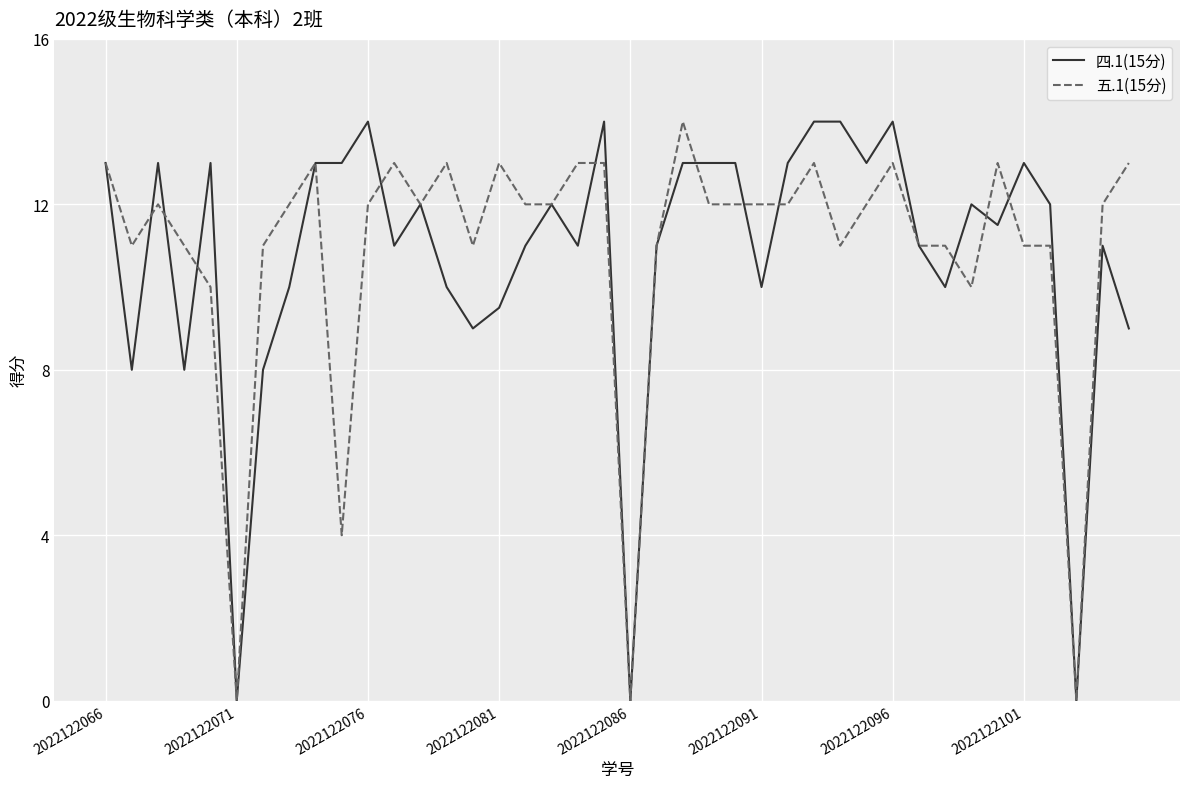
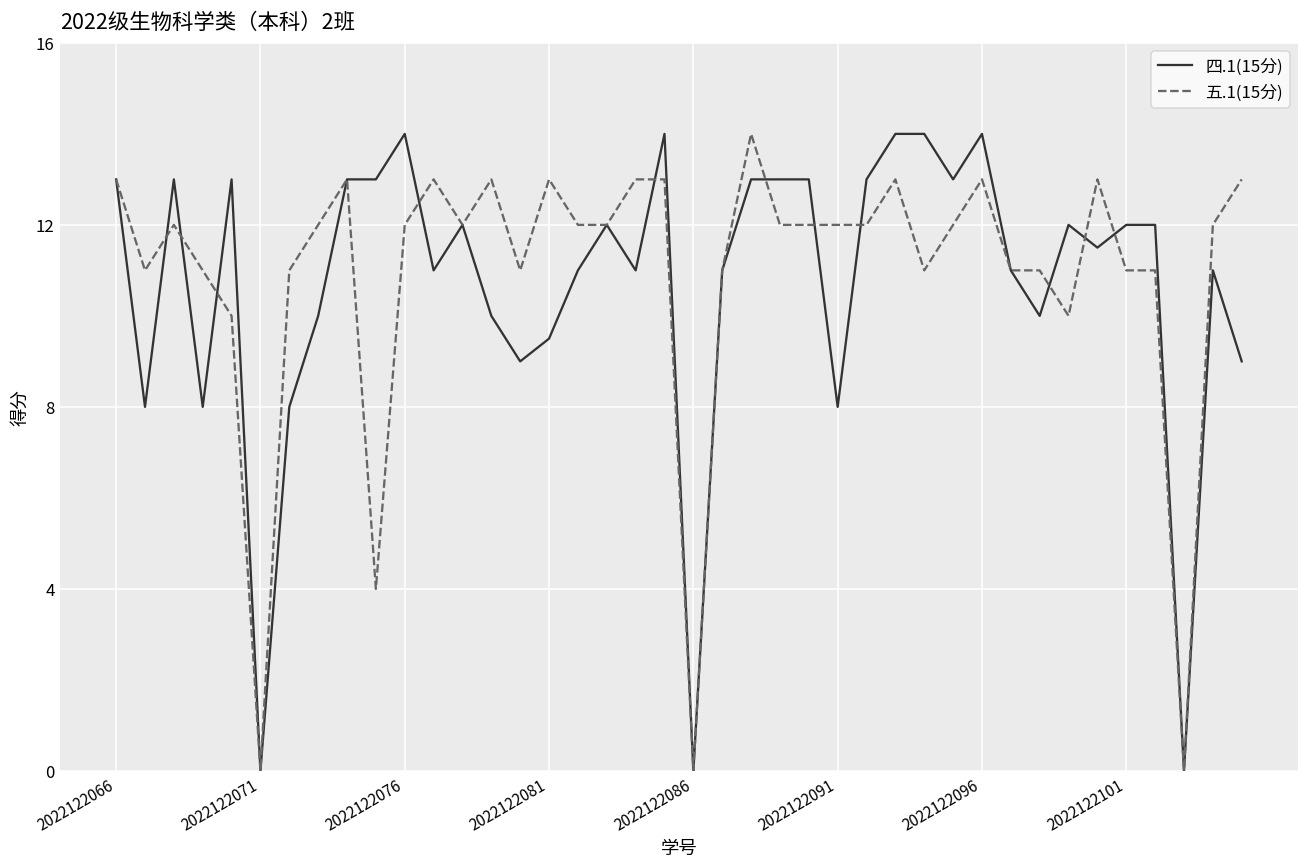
  {
    "四.1(15分)": {
      "2022122076": 14,
      "2022122081": 9.5,
-     "2022122091": 10,
+     "2022122091": 8,
      "2022122096": 14,
-     "2022122101": 13
+     "2022122101": 12
    },
    "五.1(15分)": {
      "2022122076": 12,
      "2022122081": 13,
      "2022122091": 12,
      "2022122096": 13,
      "2022122101": 11
    }
  }
